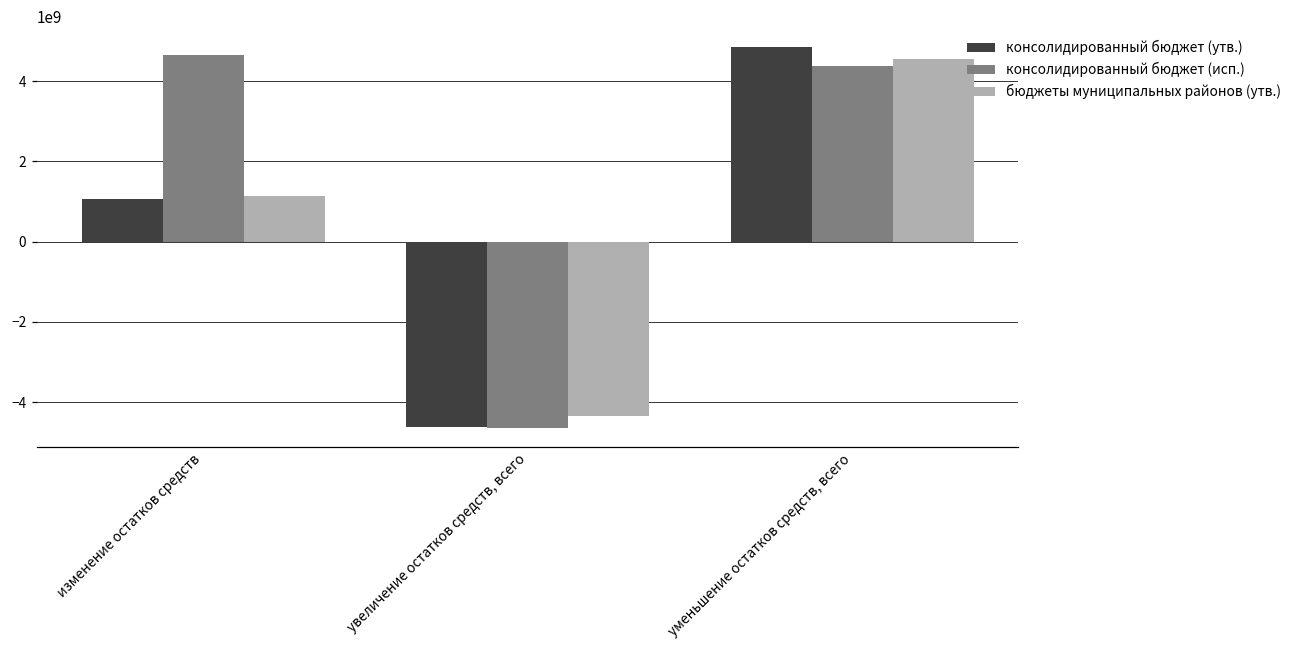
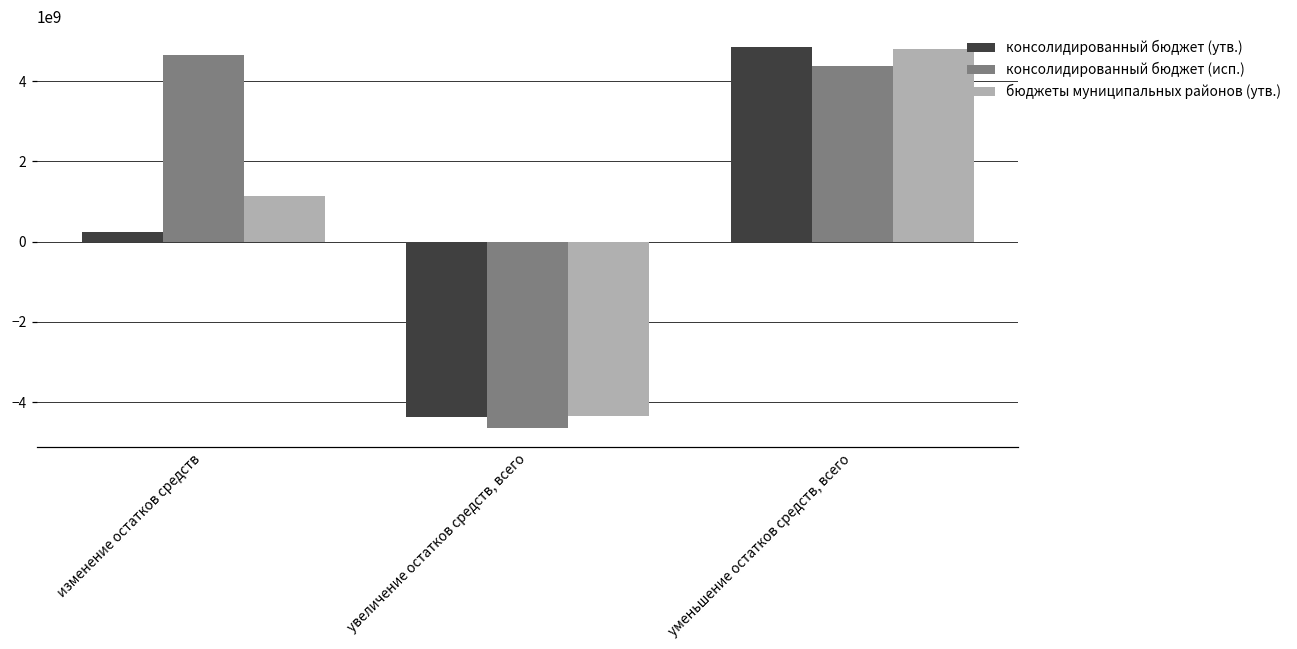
  {
    "консолидированный бюджет (утв.)": {
-     "изменение остатков средств": 1100000000,
-     "увеличение остатков средств, всего": -4600000000,
+     "изменение остатков средств": 200000000,
+     "увеличение остатков средств, всего": -4400000000,
      "уменьшение остатков средств, всего": 4900000000
    },
    "консолидированный бюджет (исп.)": {
      "изменение остатков средств": 4600000000,
      "увеличение остатков средств, всего": -4600000000,
      "уменьшение остатков средств, всего": 4400000000
    },
    "бюджеты муниципальных районов (утв.)": {
      "изменение остатков средств": 1100000000,
      "увеличение остатков средств, всего": -4400000000,
-     "уменьшение остатков средств, всего": 4600000000
+     "уменьшение остатков средств, всего": 4800000000
    }
  }
